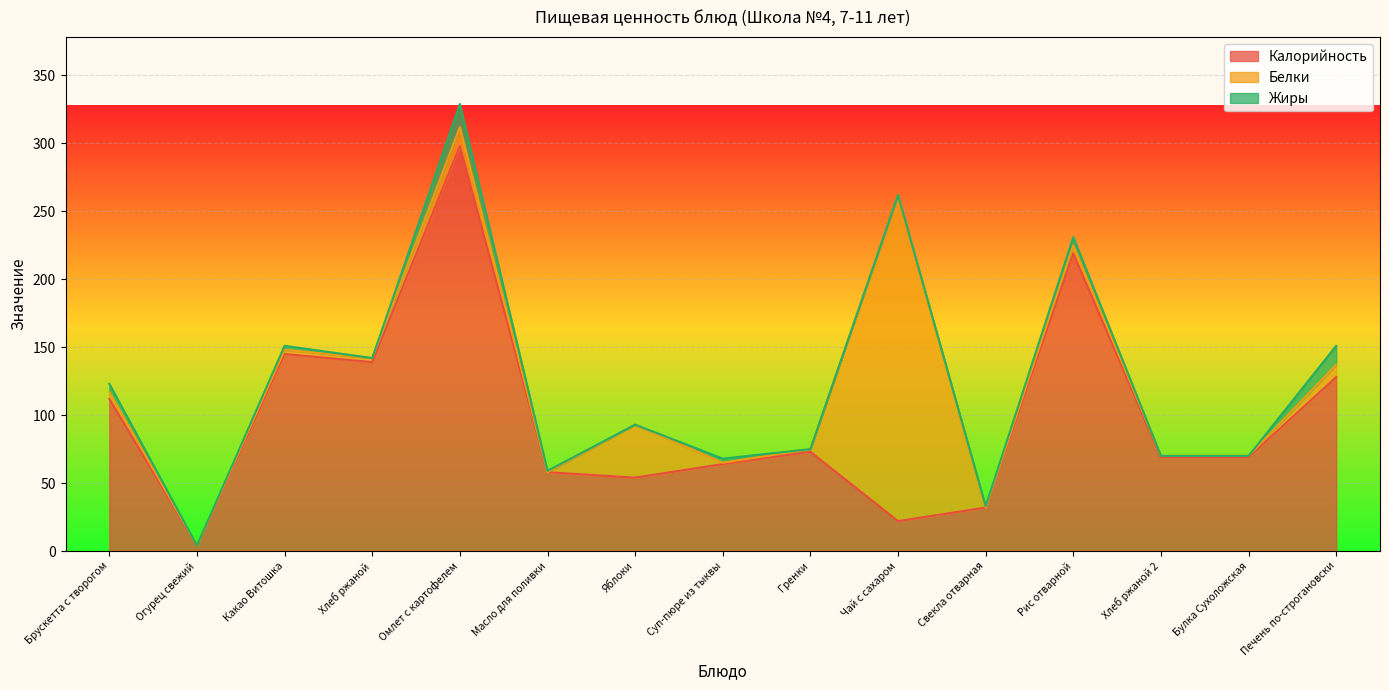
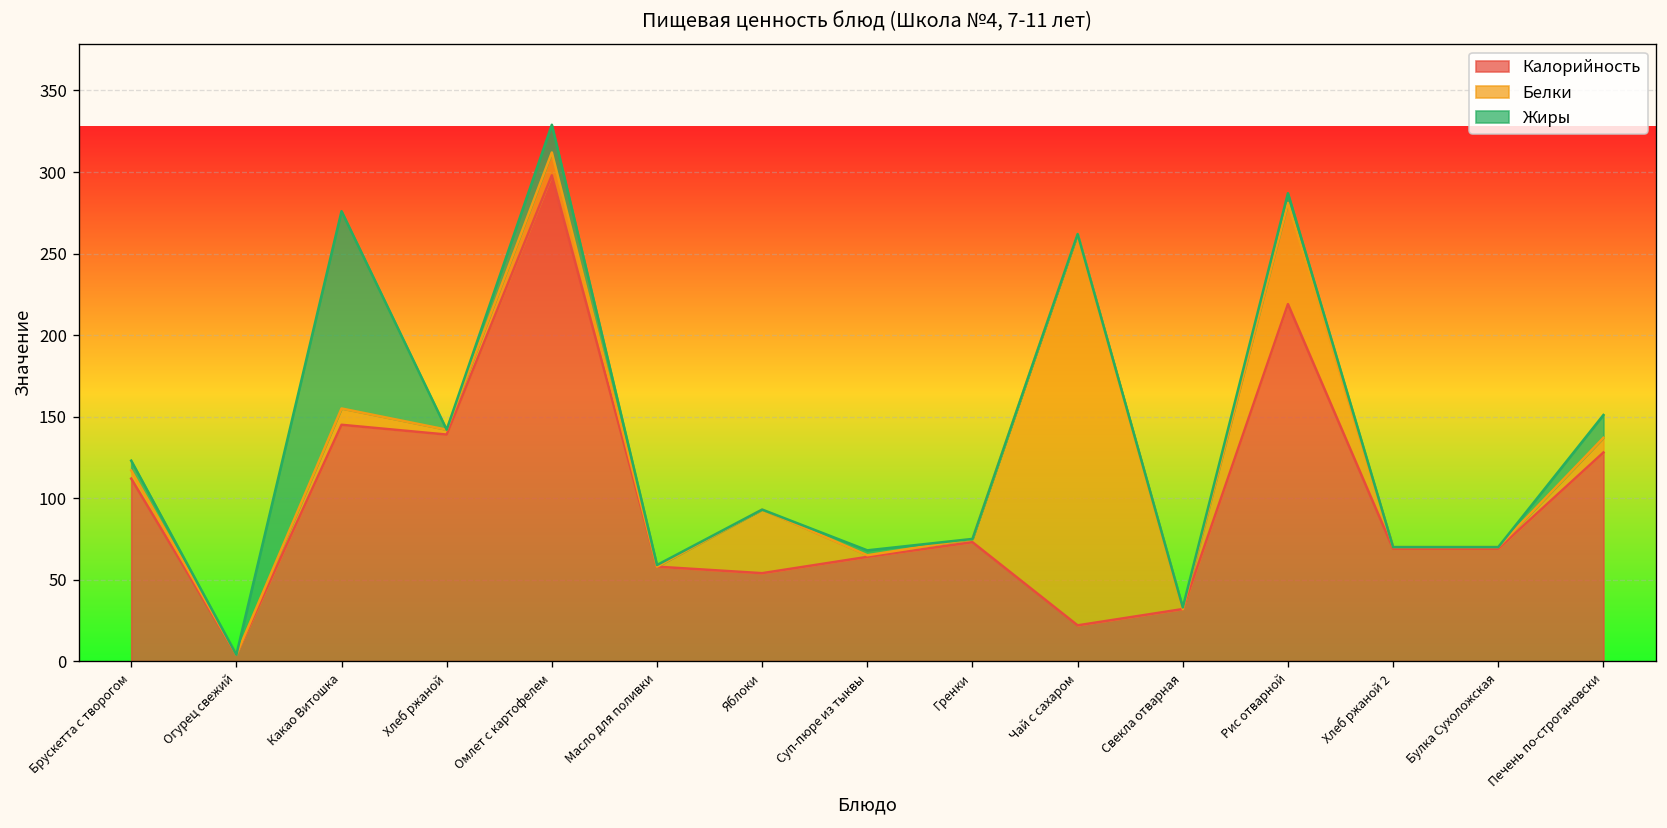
  {
    "Калорийность": {
      "Брускетта с творогом": 112,
      "Какао Витошка": 145,
      "Хлеб ржаной": 139,
      "Омлет с картофелем": 298,
      "Яблоки": 54,
      "Гренки": 73,
      "Чай с сахаром": 22,
      "Рис отварной": 219,
      "Печень по-строгановски": 128
    },
    "Белки": {
      "Брускетта с творогом": 5,
-     "Какао Витошка": 3,
+     "Какао Витошка": 10,
      "Омлет с картофелем": 14,
-     "Рис отварной": 6,
+     "Рис отварной": 62,
      "Печень по-строгановски": 9
    },
    "Жиры": {
      "Брускетта с творогом": 6,
-     "Какао Витошка": 3,
+     "Какао Витошка": 121,
      "Омлет с картофелем": 17,
      "Суп-пюре из тыквы": 3,
      "Рис отварной": 6,
      "Печень по-строгановски": 14
    }
  }
